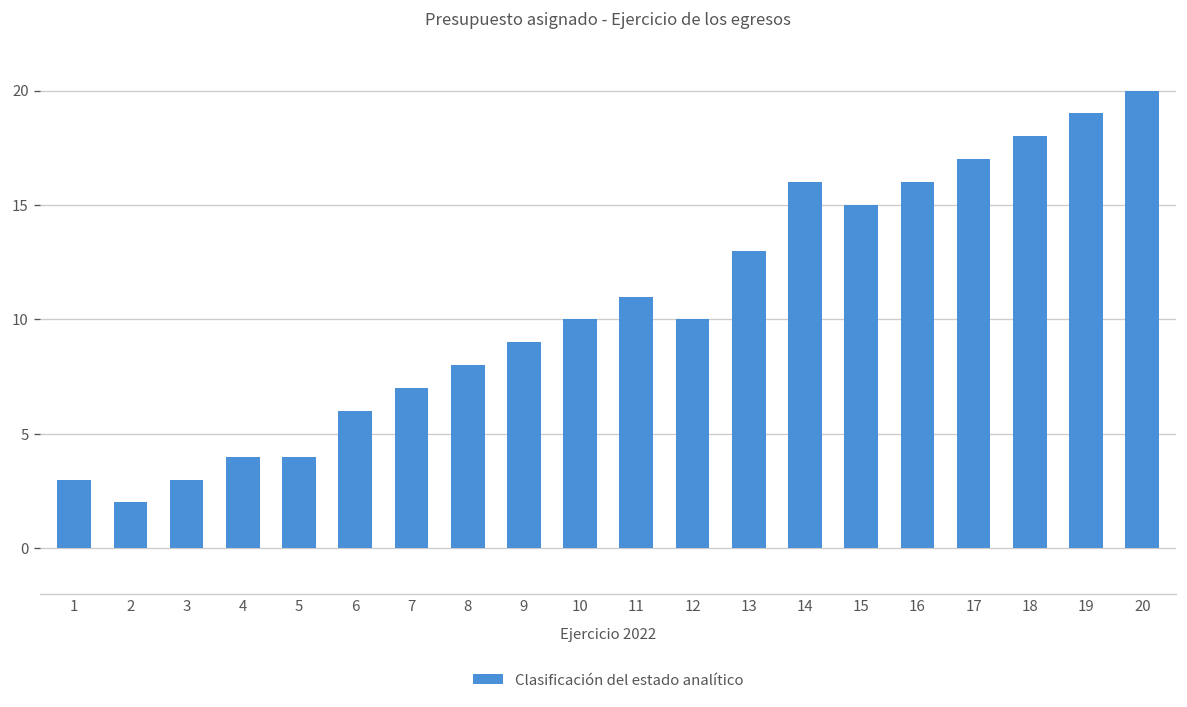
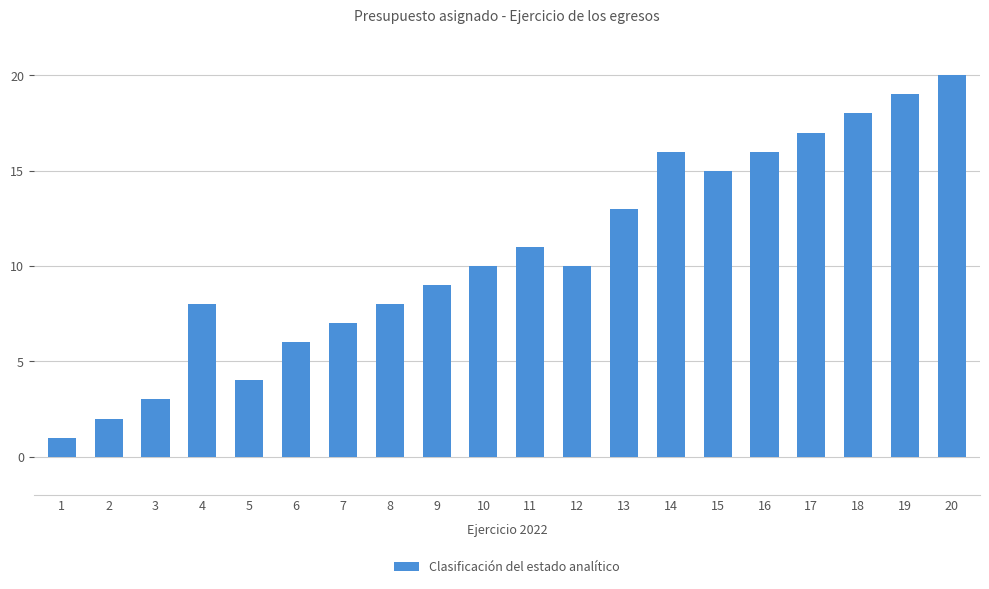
  {
-   "1": 3,
+   "1": 1,
    "2": 2,
    "3": 3,
-   "4": 4,
+   "4": 8,
    "5": 4,
    "6": 6,
    "7": 7,
    "8": 8,
    "9": 9,
    "10": 10,
    "11": 11,
    "12": 10,
    "13": 13,
    "14": 16,
    "15": 15,
    "16": 16,
    "17": 17,
    "18": 18,
    "19": 19,
    "20": 20
  }
